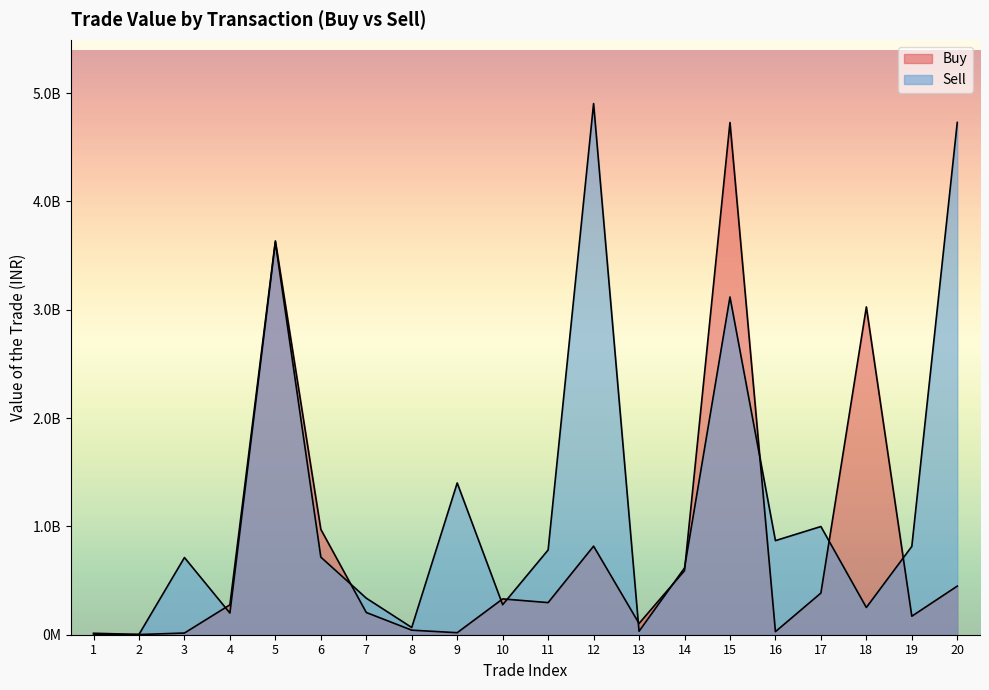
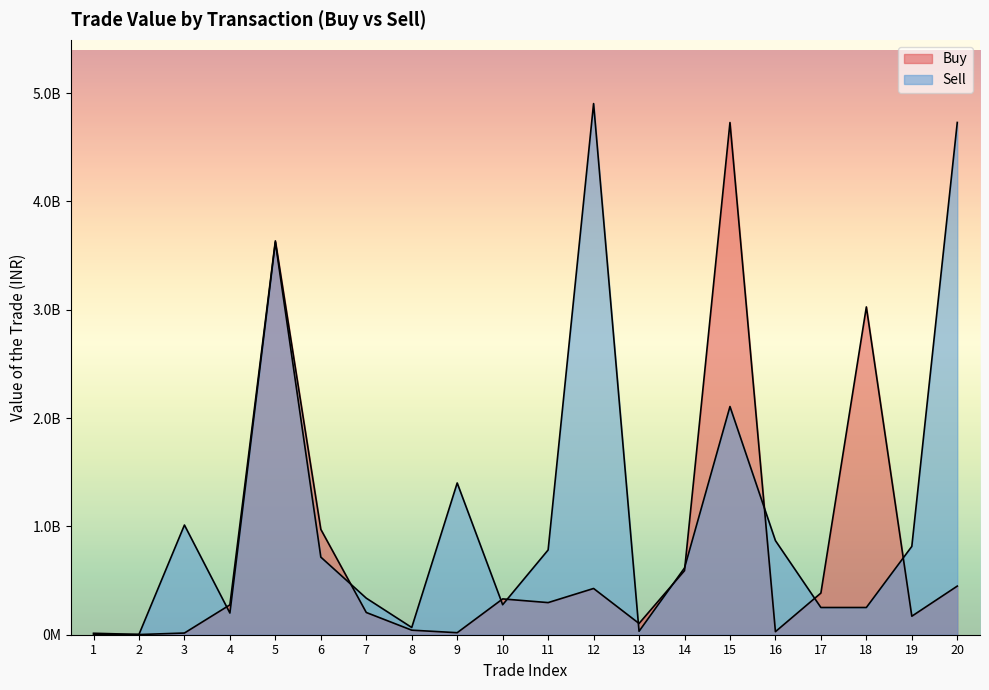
  {
    "Buy": {
      "3": 20000000,
      "4": 280000000,
      "6": 970000000,
      "7": 210000000,
      "8": 40000000,
      "9": 20000000,
      "10": 330000000,
      "11": 300000000,
-     "12": 820000000,
+     "12": 430000000,
      "13": 100000000,
      "14": 590000000,
      "15": 4730000000,
      "16": 30000000,
      "17": 380000000,
      "18": 3030000000,
      "19": 170000000,
      "20": 450000000
    },
    "Sell": {
-     "3": 710000000,
+     "3": 1010000000,
      "4": 200000000,
      "6": 720000000,
      "7": 340000000,
      "8": 70000000,
      "9": 1400000000,
      "10": 280000000,
      "11": 780000000,
      "12": 4900000000,
      "13": 30000000,
      "14": 620000000,
-     "15": 3120000000,
+     "15": 2110000000,
      "16": 870000000,
-     "17": 1000000000,
+     "17": 250000000,
      "18": 250000000,
      "19": 820000000,
      "20": 4730000000
    }
  }
